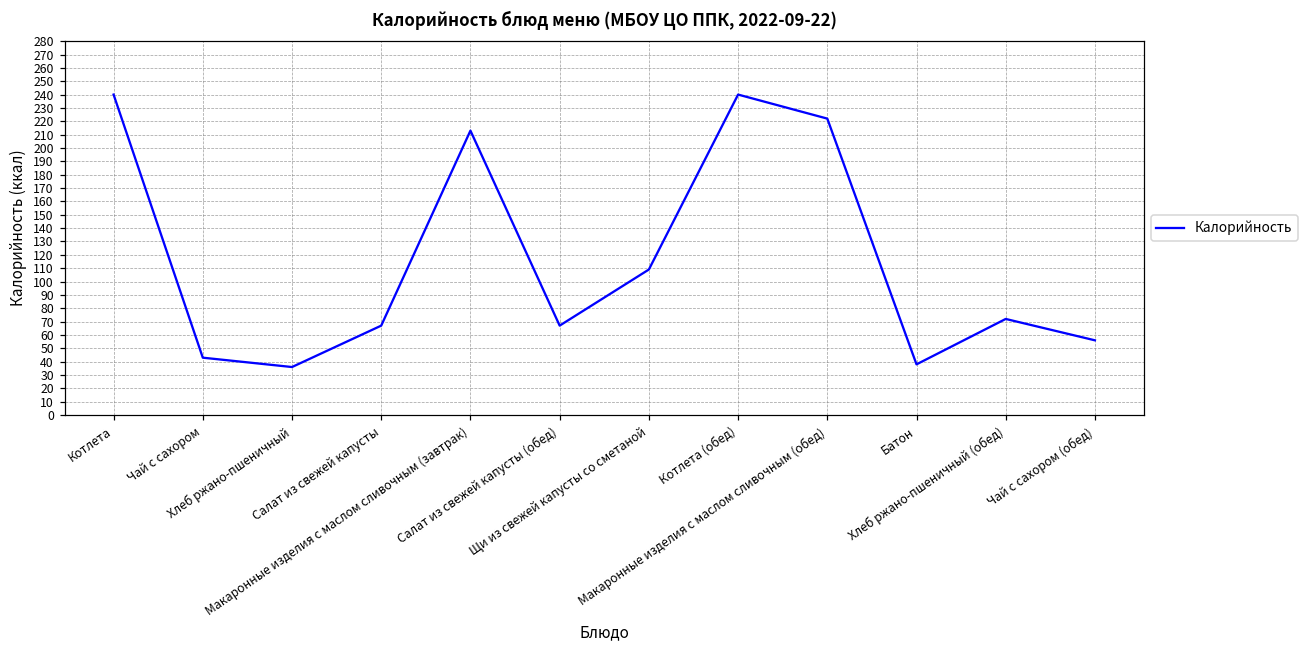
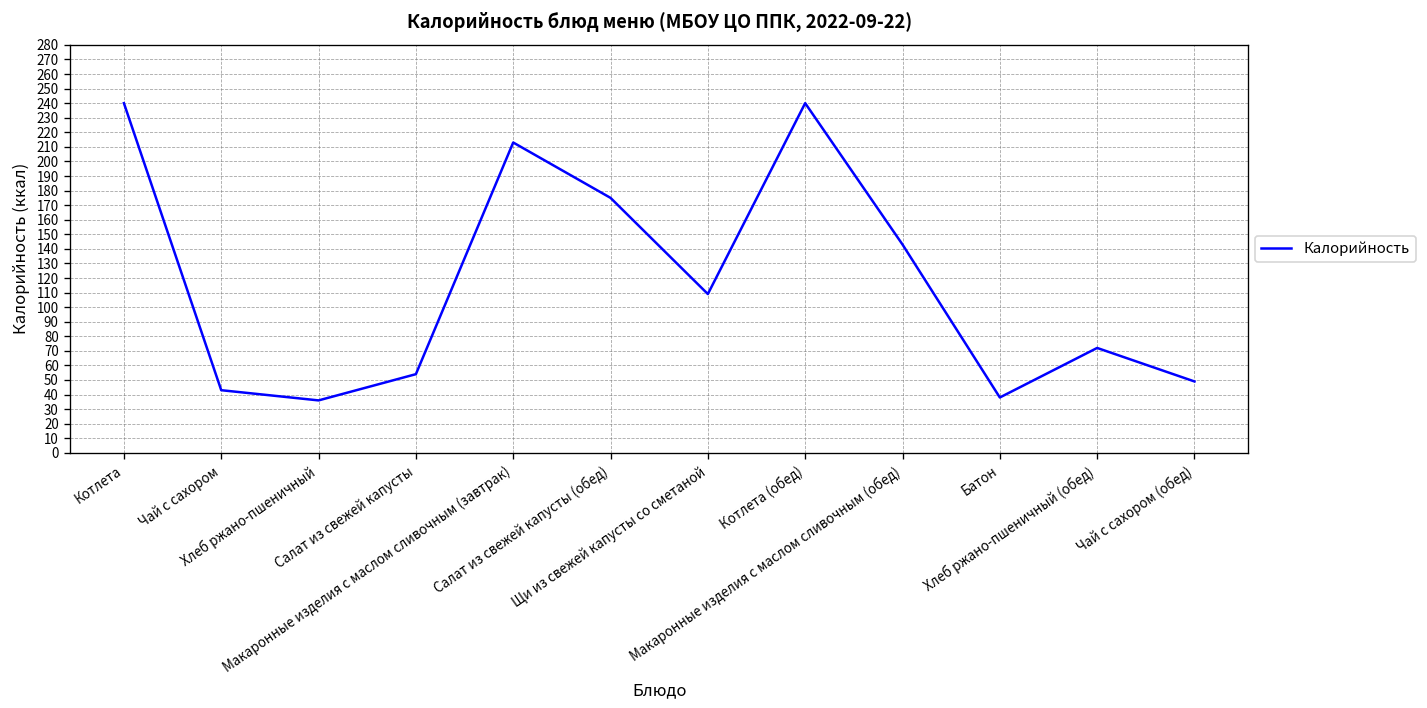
  {
    "Котлета": 240,
    "Чай с сахором": 43,
    "Хлеб ржано-пшеничный": 36,
-   "Салат из свежей капусты": 67,
+   "Салат из свежей капусты": 54,
    "Макаронные изделия с маслом сливочным (завтрак)": 213,
-   "Салат из свежей капусты (обед)": 67,
+   "Салат из свежей капусты (обед)": 175,
    "Щи из свежей капусты со сметаной": 109,
    "Котлета (обед)": 240,
-   "Макаронные изделия с маслом сливочным (обед)": 222,
+   "Макаронные изделия с маслом сливочным (обед)": 143,
    "Батон": 38,
    "Хлеб ржано-пшеничный (обед)": 72,
-   "Чай с сахором (обед)": 56
+   "Чай с сахором (обед)": 49
  }
